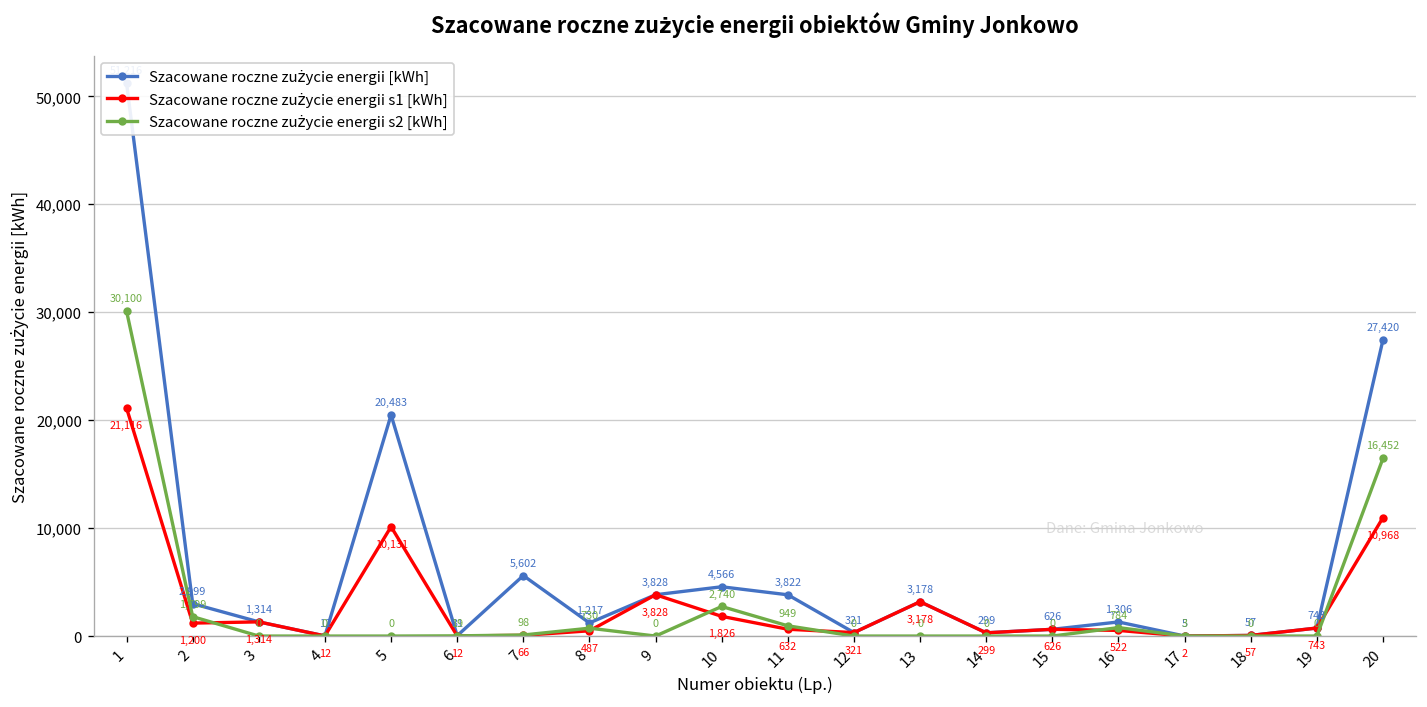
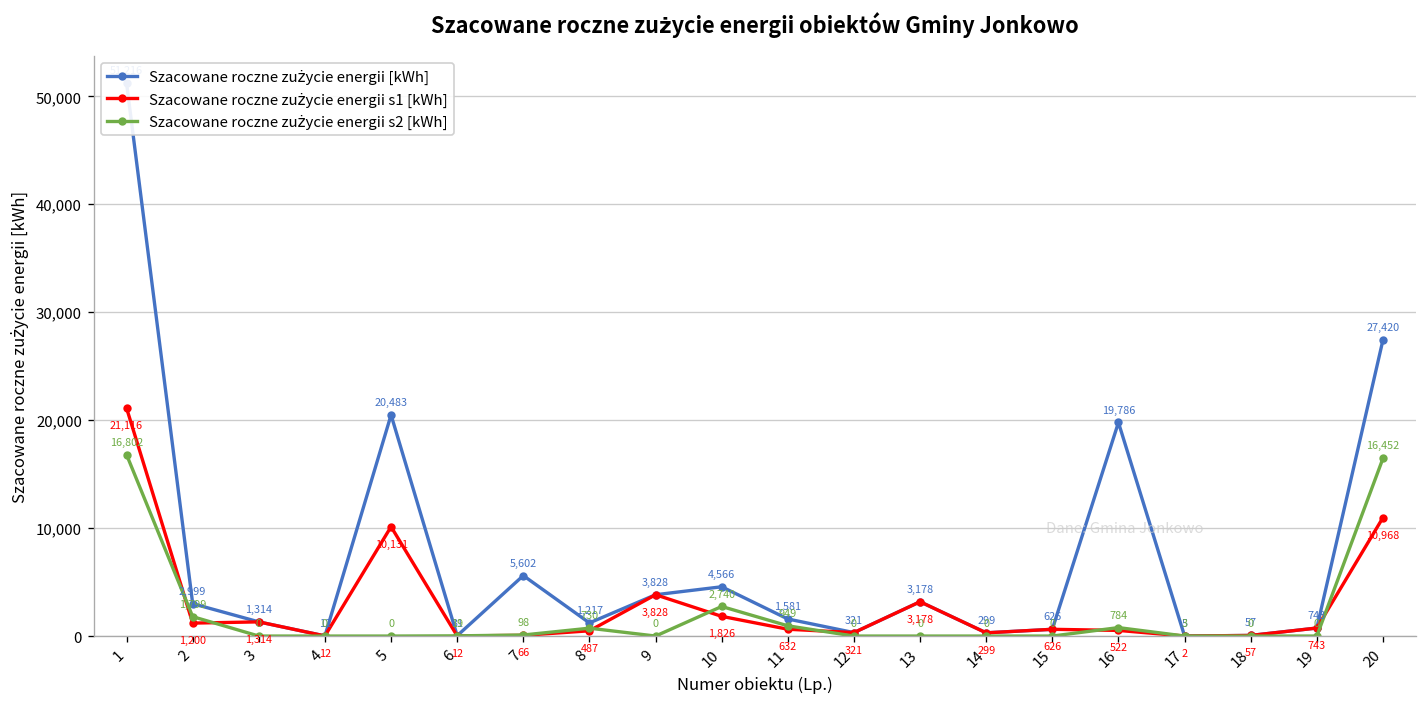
  {
    "Szacowane roczne zużycie energii [kWh]": {
      "2": "2,999",
      "5": "20,483",
      "7": "5,602",
      "10": "4,566",
-     "11": "3,822",
-     "16": "1,306",
+     "11": "1,581",
+     "16": "19,786",
      "20": "27,420"
    },
    "Szacowane roczne zużycie energii s1 [kWh]": {
      "1": "21,116",
      "2": "1,200",
      "5": "10,131",
      "10": "1,826",
      "11": "632",
      "20": "10,968"
    },
    "Szacowane roczne zużycie energii s2 [kWh]": {
-     "1": "30,100",
+     "1": "16,802",
      "5": "0",
      "9": "0",
      "20": "16,452"
    }
  }
